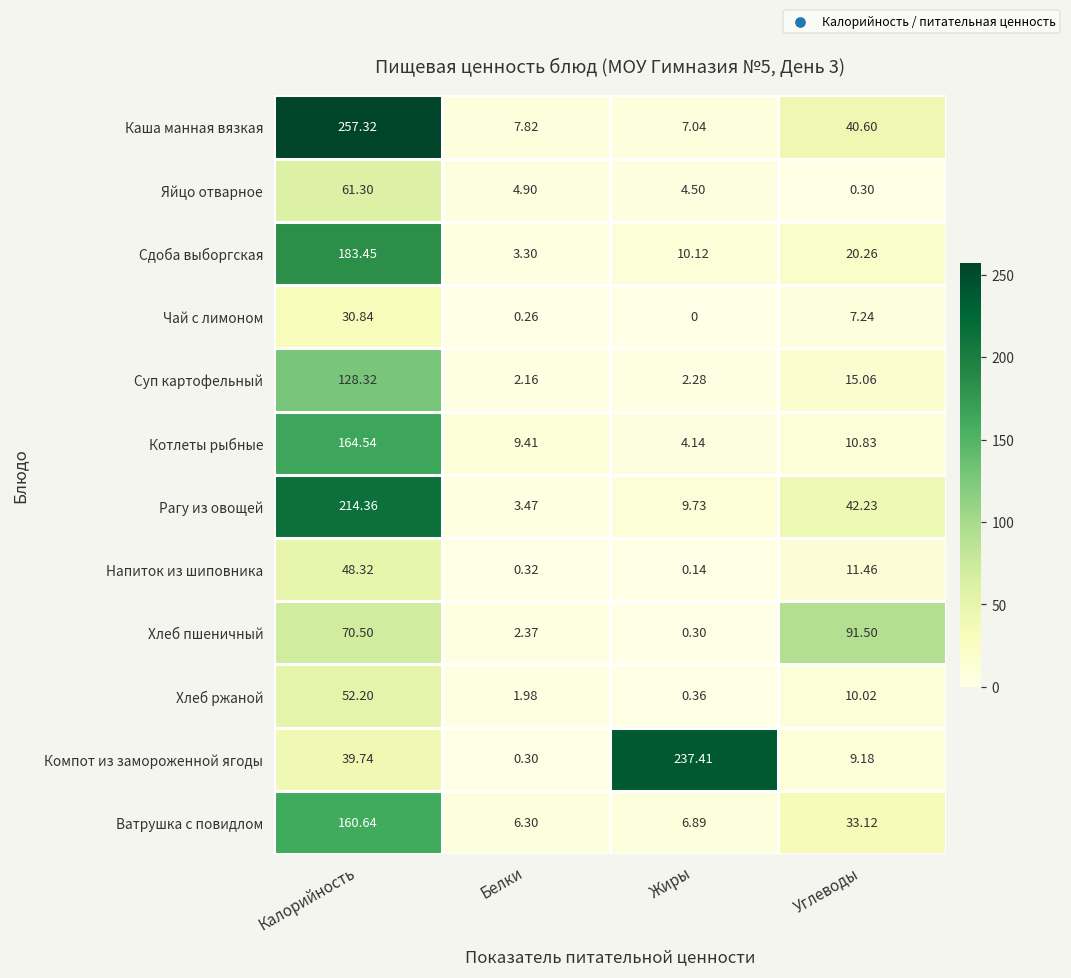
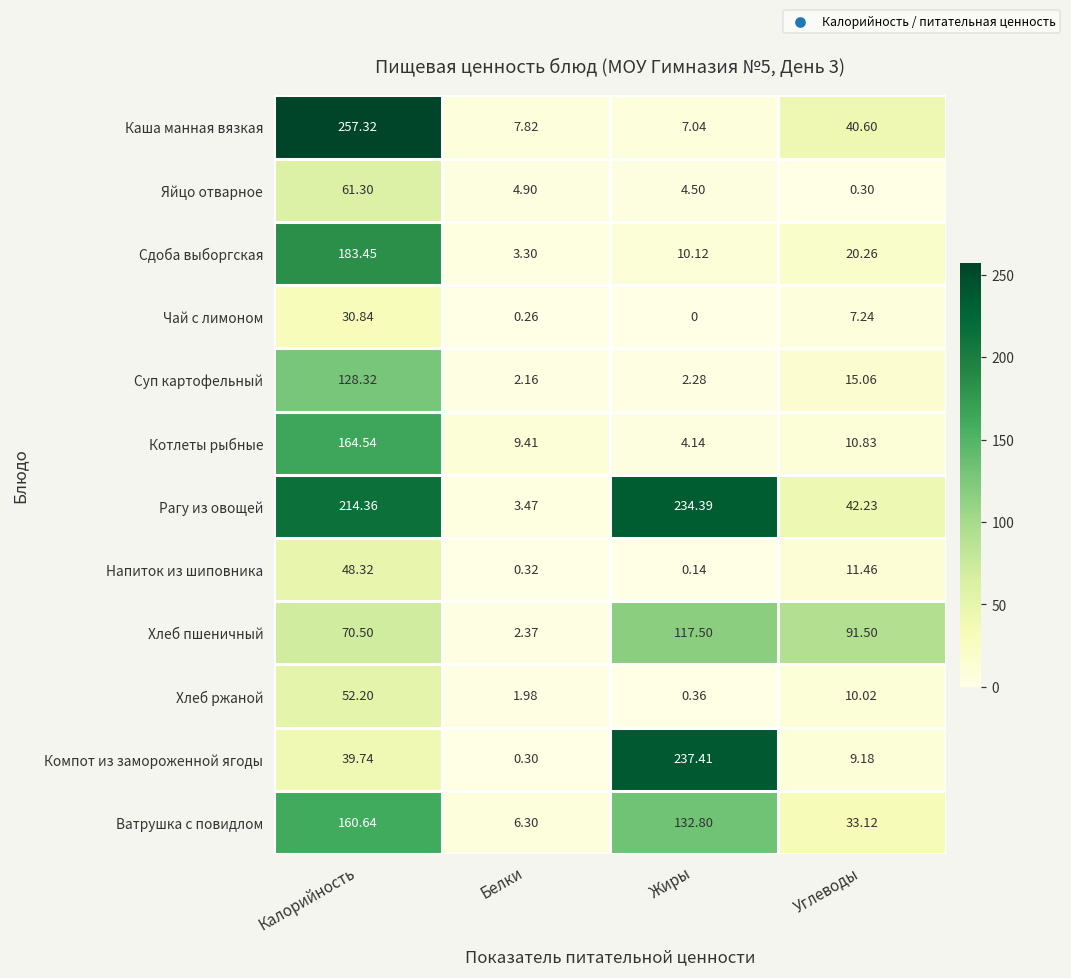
  {
    "Каша манная вязкая": {
      "Калорийность": 257.32,
      "Белки": 7.82,
      "Жиры": 7.04,
      "Углеводы": 40.60
    },
    "Яйцо отварное": {
      "Калорийность": 61.30,
      "Белки": 4.90,
      "Жиры": 4.50,
      "Углеводы": 0.30
    },
    "Сдоба выборгская": {
      "Калорийность": 183.45,
      "Белки": 3.30,
      "Жиры": 10.12,
      "Углеводы": 20.26
    },
    "Чай с лимоном": {
      "Калорийность": 30.84,
      "Белки": 0.26,
      "Жиры": 0,
      "Углеводы": 7.24
    },
    "Суп картофельный": {
      "Калорийность": 128.32,
      "Белки": 2.16,
      "Жиры": 2.28,
      "Углеводы": 15.06
    },
    "Котлеты рыбные": {
      "Калорийность": 164.54,
      "Белки": 9.41,
      "Жиры": 4.14,
      "Углеводы": 10.83
    },
    "Рагу из овощей": {
      "Калорийность": 214.36,
      "Белки": 3.47,
-     "Жиры": 9.73,
+     "Жиры": 234.39,
      "Углеводы": 42.23
    },
    "Напиток из шиповника": {
      "Калорийность": 48.32,
      "Белки": 0.32,
      "Жиры": 0.14,
      "Углеводы": 11.46
    },
    "Хлеб пшеничный": {
      "Калорийность": 70.50,
      "Белки": 2.37,
-     "Жиры": 0.30,
+     "Жиры": 117.50,
      "Углеводы": 91.50
    },
    "Хлеб ржаной": {
      "Калорийность": 52.20,
      "Белки": 1.98,
      "Жиры": 0.36,
      "Углеводы": 10.02
    },
    "Компот из замороженной ягоды": {
      "Калорийность": 39.74,
      "Белки": 0.30,
      "Жиры": 237.41,
      "Углеводы": 9.18
    },
    "Ватрушка с повидлом": {
      "Калорийность": 160.64,
      "Белки": 6.30,
-     "Жиры": 6.89,
+     "Жиры": 132.80,
      "Углеводы": 33.12
    }
  }
